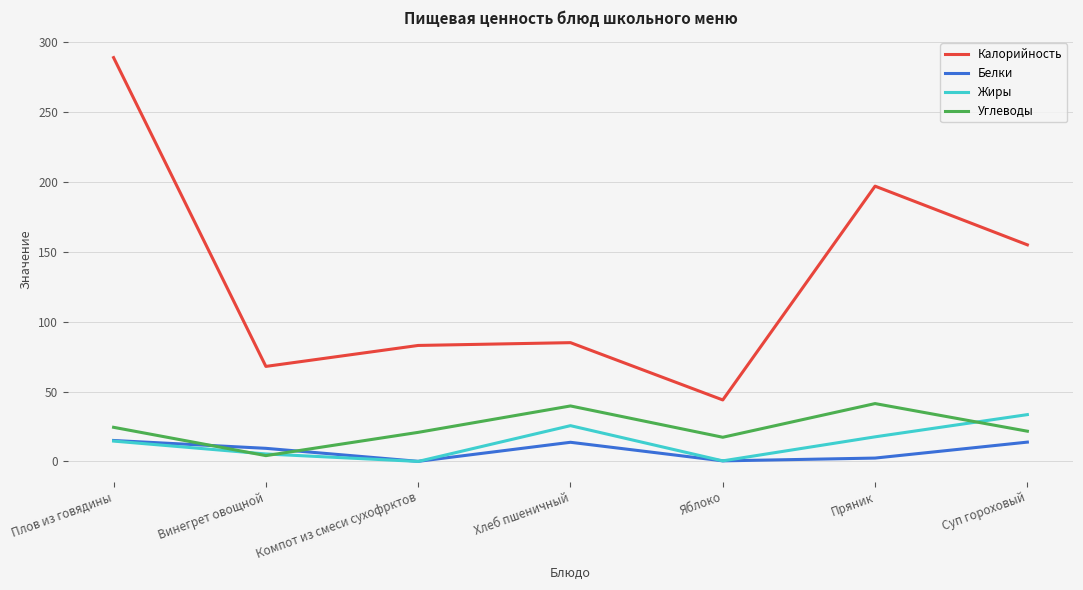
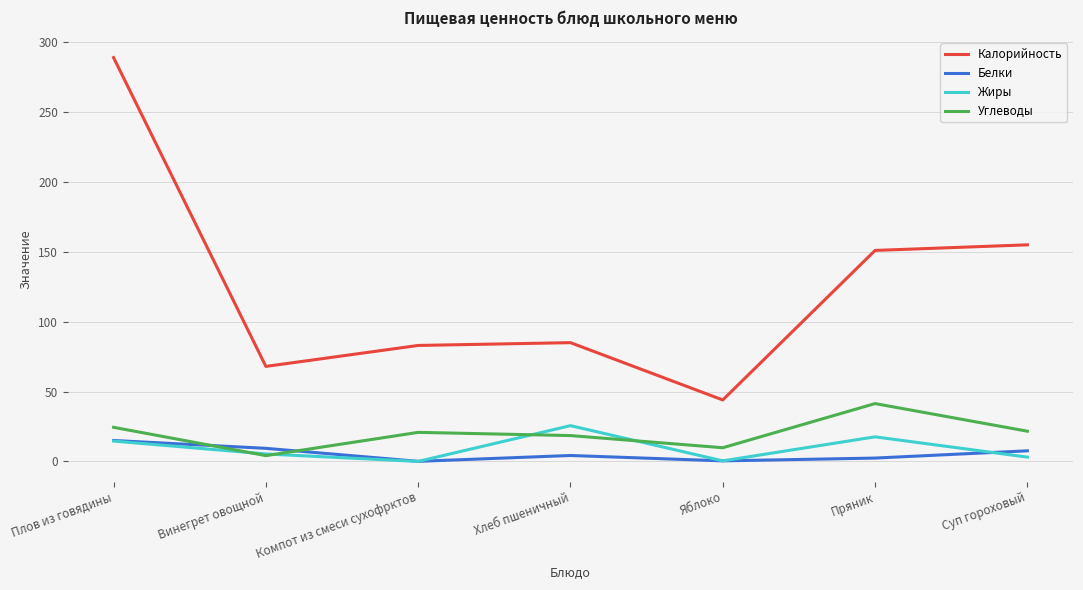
  {
    "Калорийность": {
      "Плов из говядины": 289,
      "Винегрет овощной": 68,
      "Компот из смеси сухофрктов": 83,
      "Хлеб пшеничный": 85,
      "Яблоко": 44,
-     "Пряник": 197,
+     "Пряник": 151,
      "Суп гороховый": 155
    },
    "Белки": {
      "Винегрет овощной": 9,
-     "Хлеб пшеничный": 14,
+     "Хлеб пшеничный": 4,
      "Пряник": 2,
-     "Суп гороховый": 14
+     "Суп гороховый": 8
    },
    "Жиры": {
      "Хлеб пшеничный": 26,
      "Пряник": 18,
-     "Суп гороховый": 34
+     "Суп гороховый": 3
    },
    "Углеводы": {
      "Плов из говядины": 24,
      "Компот из смеси сухофрктов": 21,
-     "Хлеб пшеничный": 40,
-     "Яблоко": 17,
+     "Хлеб пшеничный": 19,
+     "Яблоко": 10,
      "Пряник": 41,
      "Суп гороховый": 22
    }
  }
